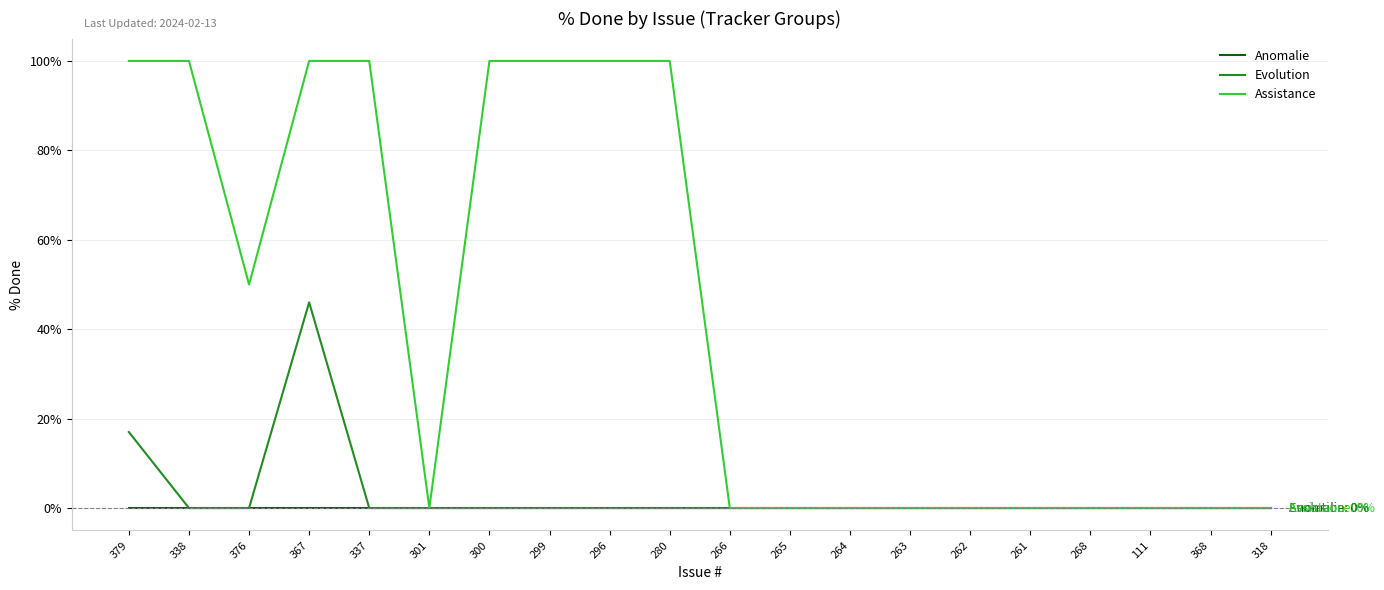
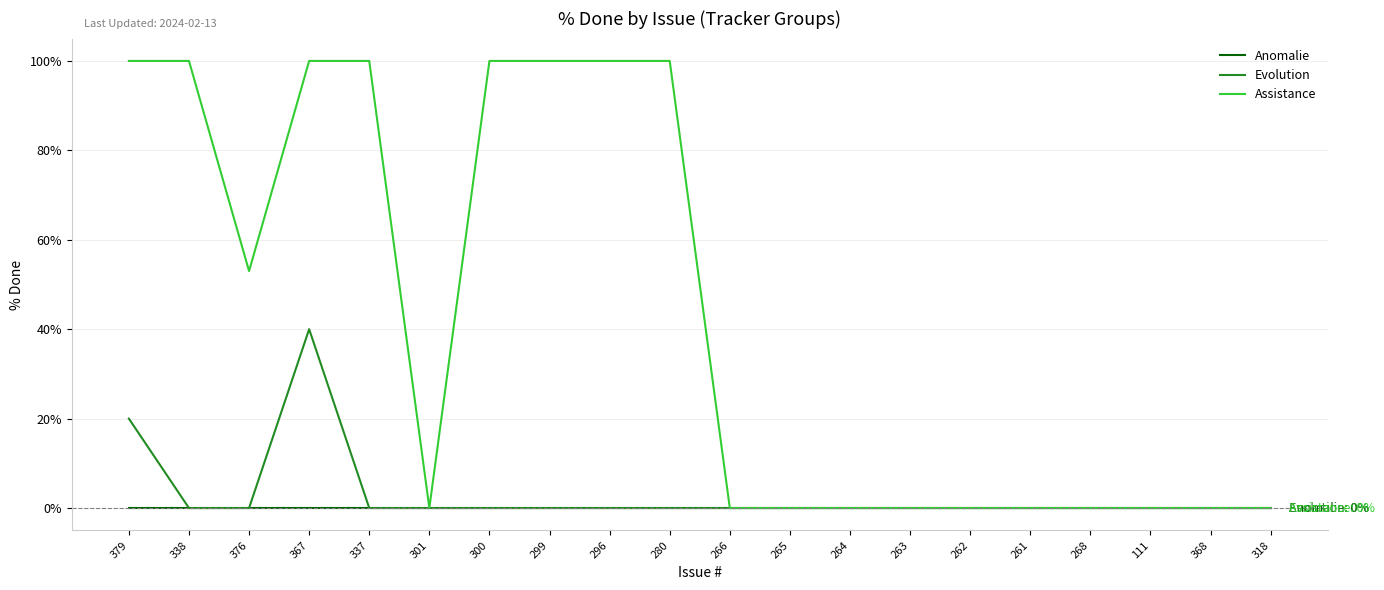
  {
    "Anomalie": {
      "379": "0%",
      "367": "0%"
    },
    "Evolution": {
-     "379": "17%",
-     "367": "46%"
+     "379": "20%",
+     "367": "40%"
    },
    "Assistance": {
      "379": "100%",
      "338": "100%",
-     "376": "50%",
+     "376": "53%",
      "367": "100%",
      "337": "100%",
      "300": "100%",
      "299": "100%",
      "296": "100%",
      "280": "100%"
    }
  }
